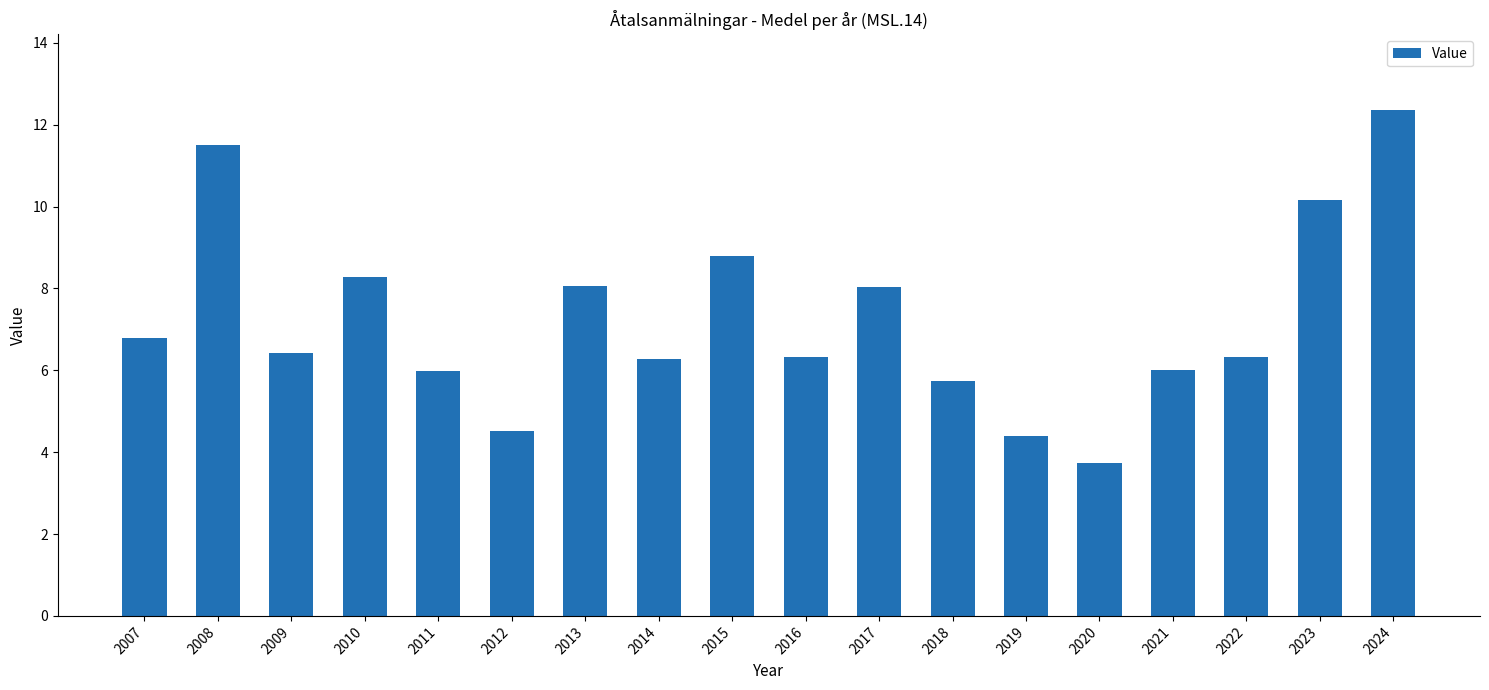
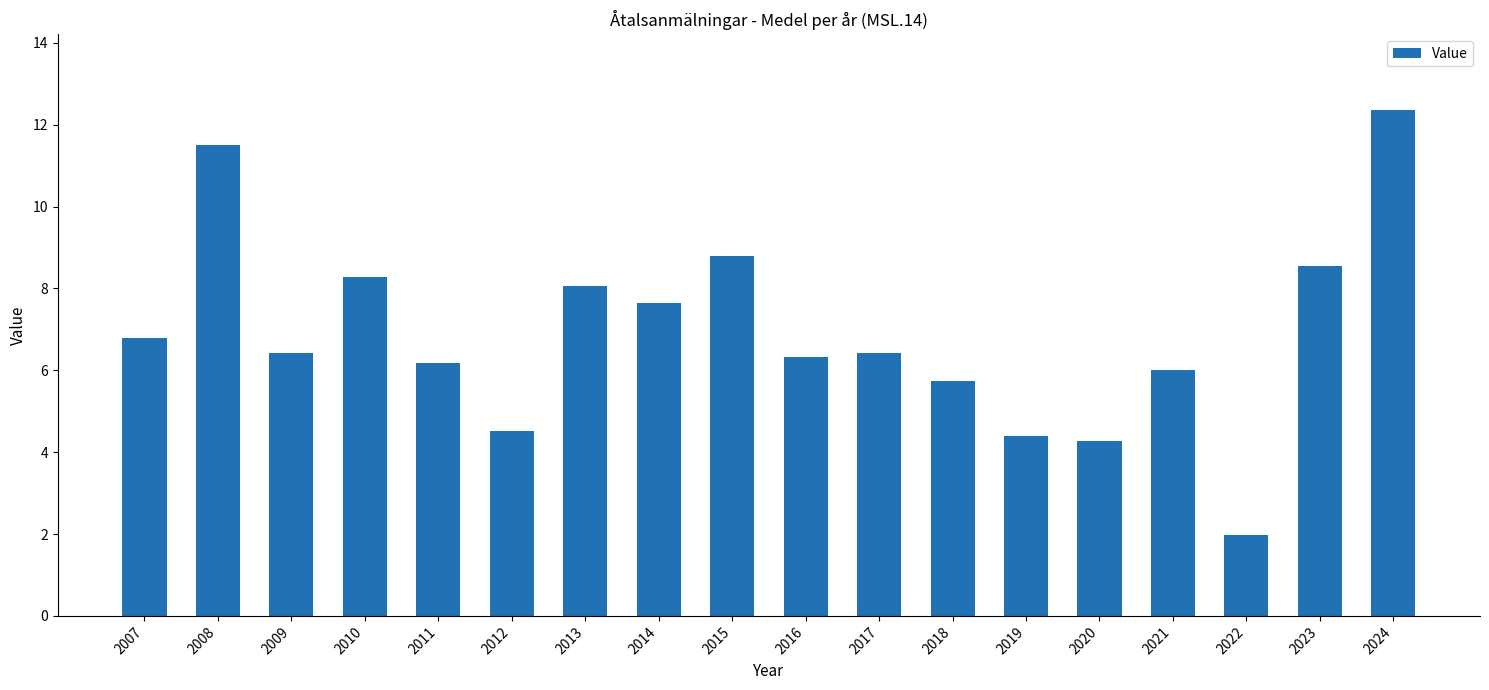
  {
    "2007": 6.8,
    "2008": 11.5,
    "2009": 6.4,
    "2010": 8.3,
-   "2011": 6.0,
+   "2011": 6.2,
    "2012": 4.5,
    "2013": 8.1,
-   "2014": 6.3,
+   "2014": 7.7,
    "2015": 8.8,
    "2016": 6.3,
-   "2017": 8.0,
+   "2017": 6.4,
    "2018": 5.7,
    "2019": 4.4,
-   "2020": 3.7,
+   "2020": 4.3,
    "2021": 6.0,
-   "2022": 6.3,
-   "2023": 10.2,
+   "2022": 2.0,
+   "2023": 8.5,
    "2024": 12.4
  }
